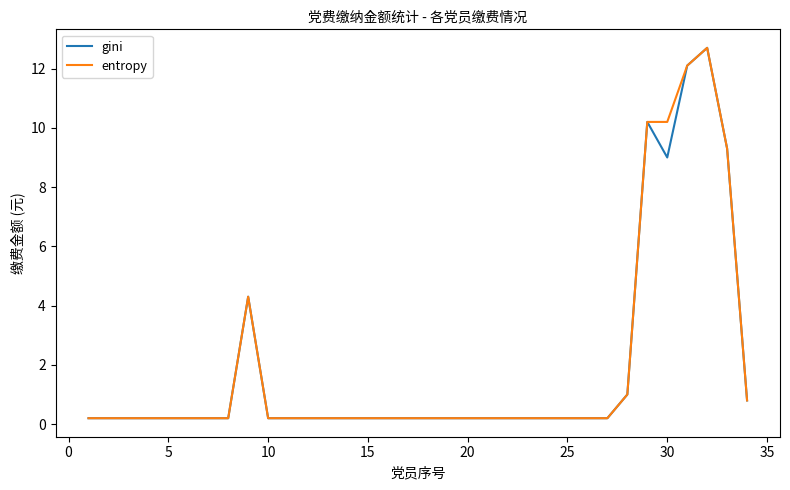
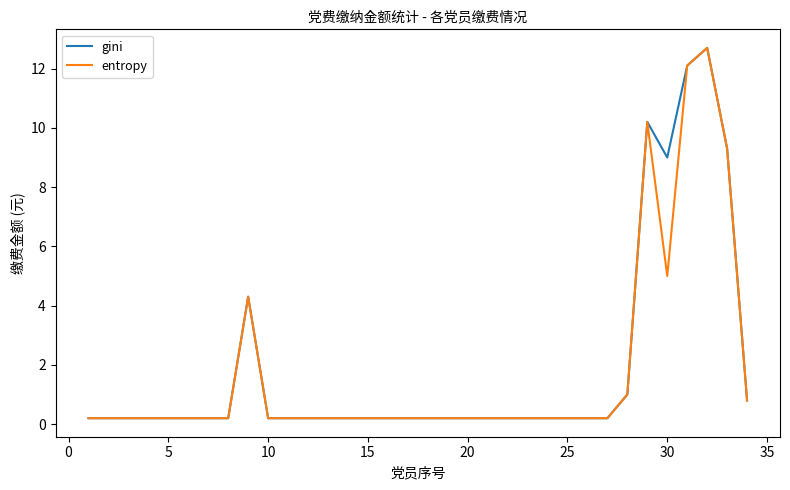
  {
    "gini": {
      "30": 9.0
    },
    "entropy": {
-     "30": 10.2
+     "30": 5.0
    }
  }
